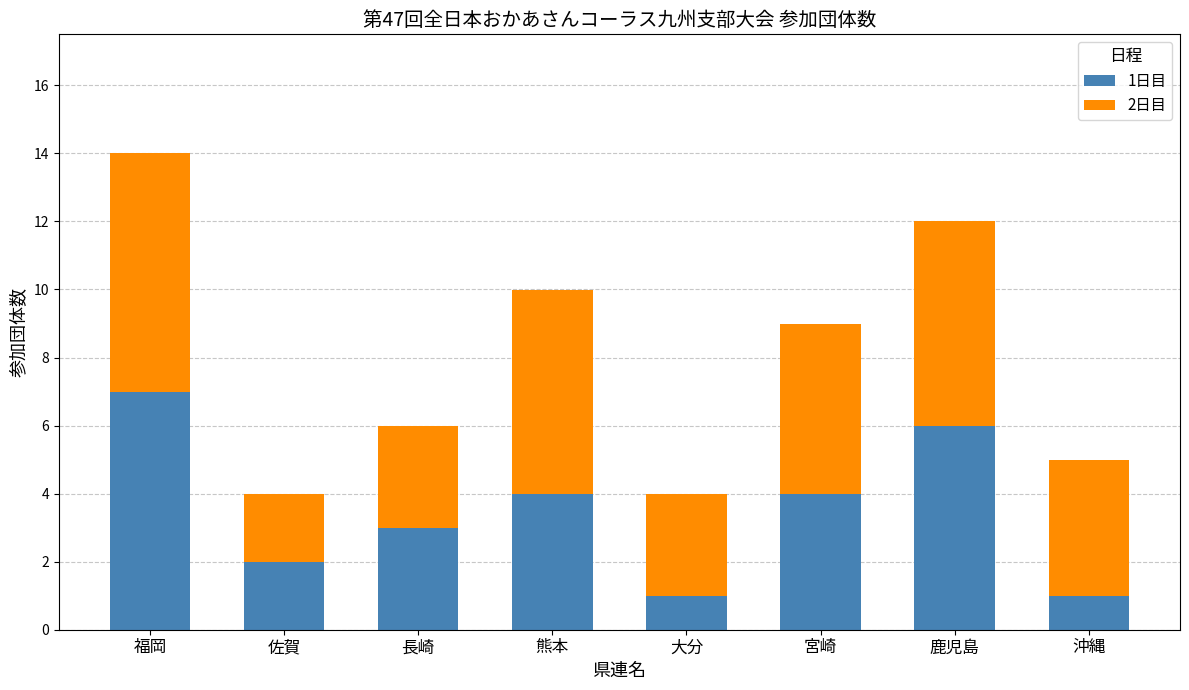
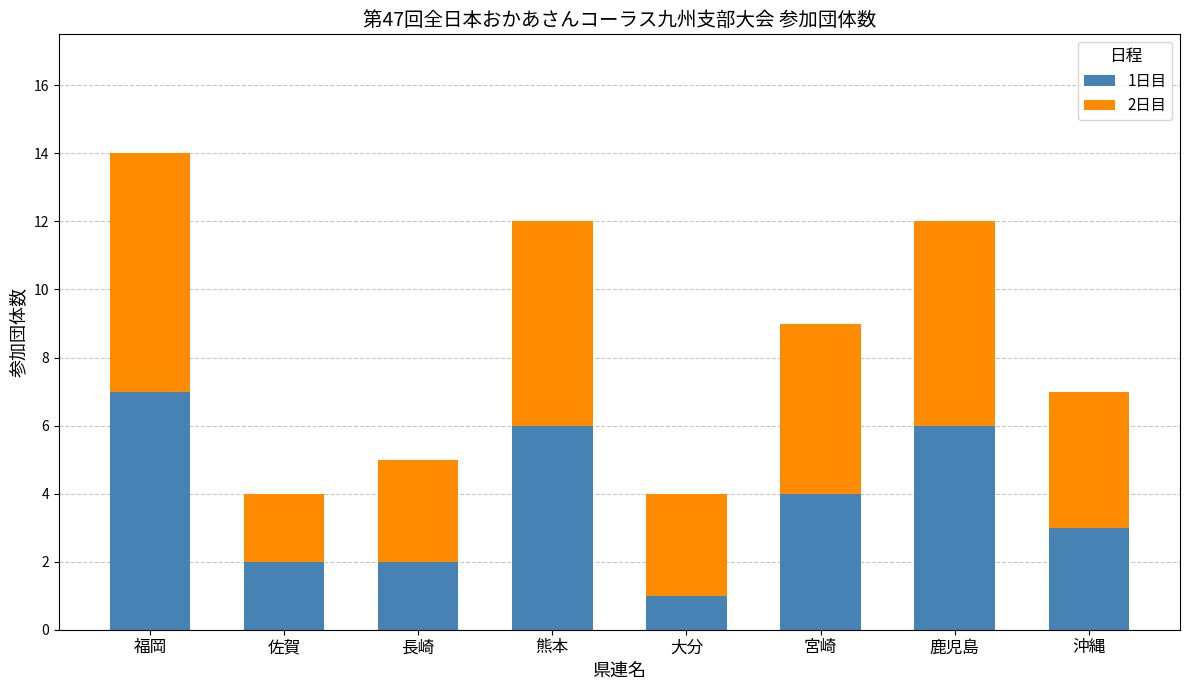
  {
    "1日目": {
      "福岡": 7,
      "佐賀": 2,
-     "長崎": 3,
-     "熊本": 4,
+     "長崎": 2,
+     "熊本": 6,
      "大分": 1,
      "宮崎": 4,
      "鹿児島": 6,
-     "沖縄": 1
+     "沖縄": 3
    },
    "2日目": {
      "福岡": 7,
      "佐賀": 2,
      "長崎": 3,
      "熊本": 6,
      "大分": 3,
      "宮崎": 5,
      "鹿児島": 6,
      "沖縄": 4
    }
  }
